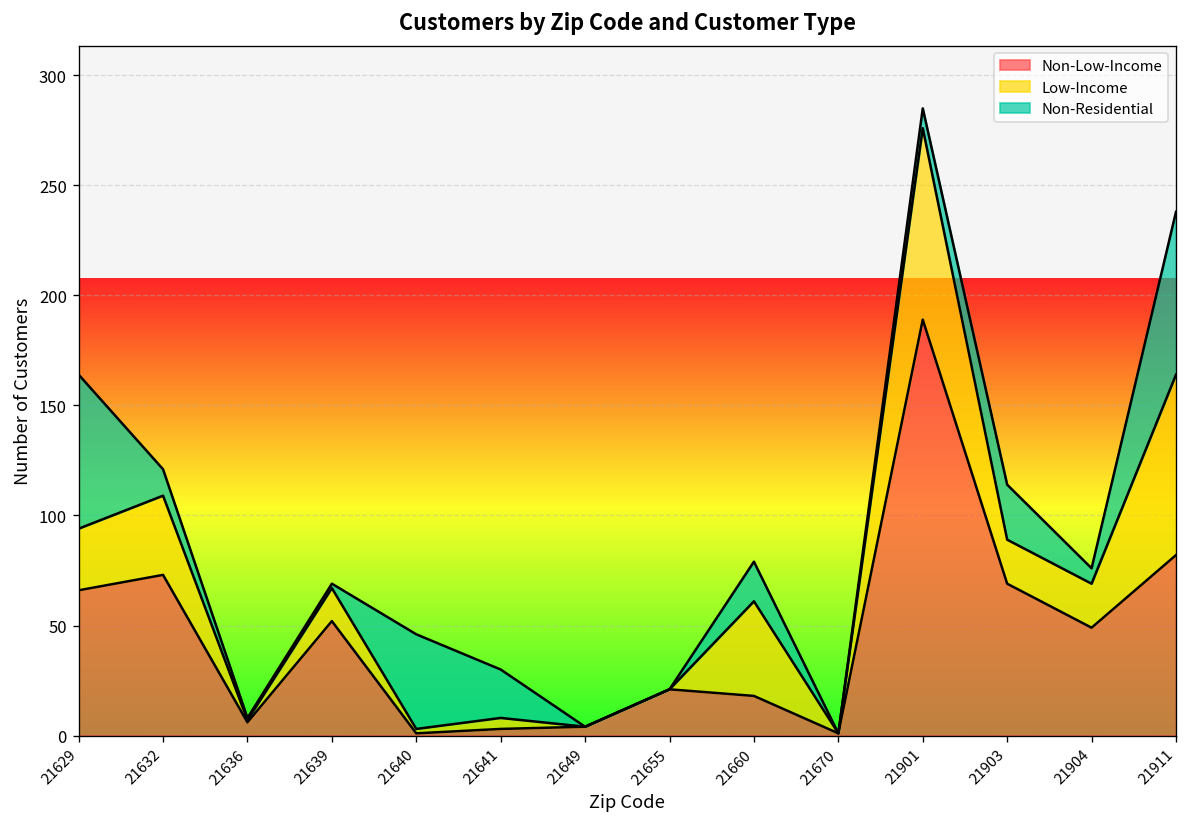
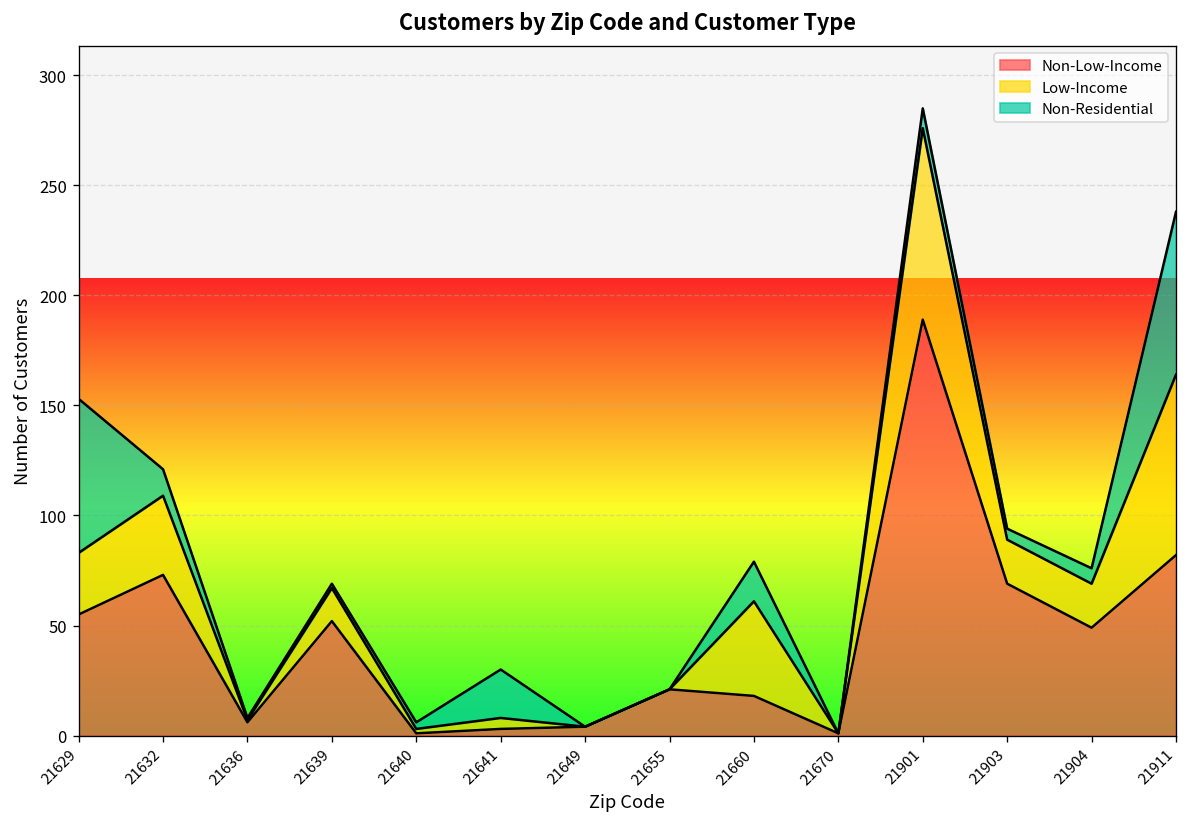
  {
    "Non-Low-Income": {
-     "21629": 66,
+     "21629": 55,
      "21632": 73,
      "21639": 52,
      "21640": 1,
      "21641": 3,
      "21660": 18,
      "21901": 189,
      "21903": 69,
      "21904": 49,
      "21911": 82
    },
    "Low-Income": {
      "21629": 28,
      "21632": 36,
      "21639": 15,
      "21640": 2,
      "21641": 5,
      "21660": 43,
      "21901": 87,
      "21903": 20,
      "21904": 20,
      "21911": 82
    },
    "Non-Residential": {
      "21629": 70,
      "21632": 12,
      "21639": 2,
-     "21640": 43,
+     "21640": 3,
      "21641": 22,
      "21660": 18,
      "21901": 9,
-     "21903": 25,
+     "21903": 5,
      "21904": 7,
      "21911": 74
    }
  }
